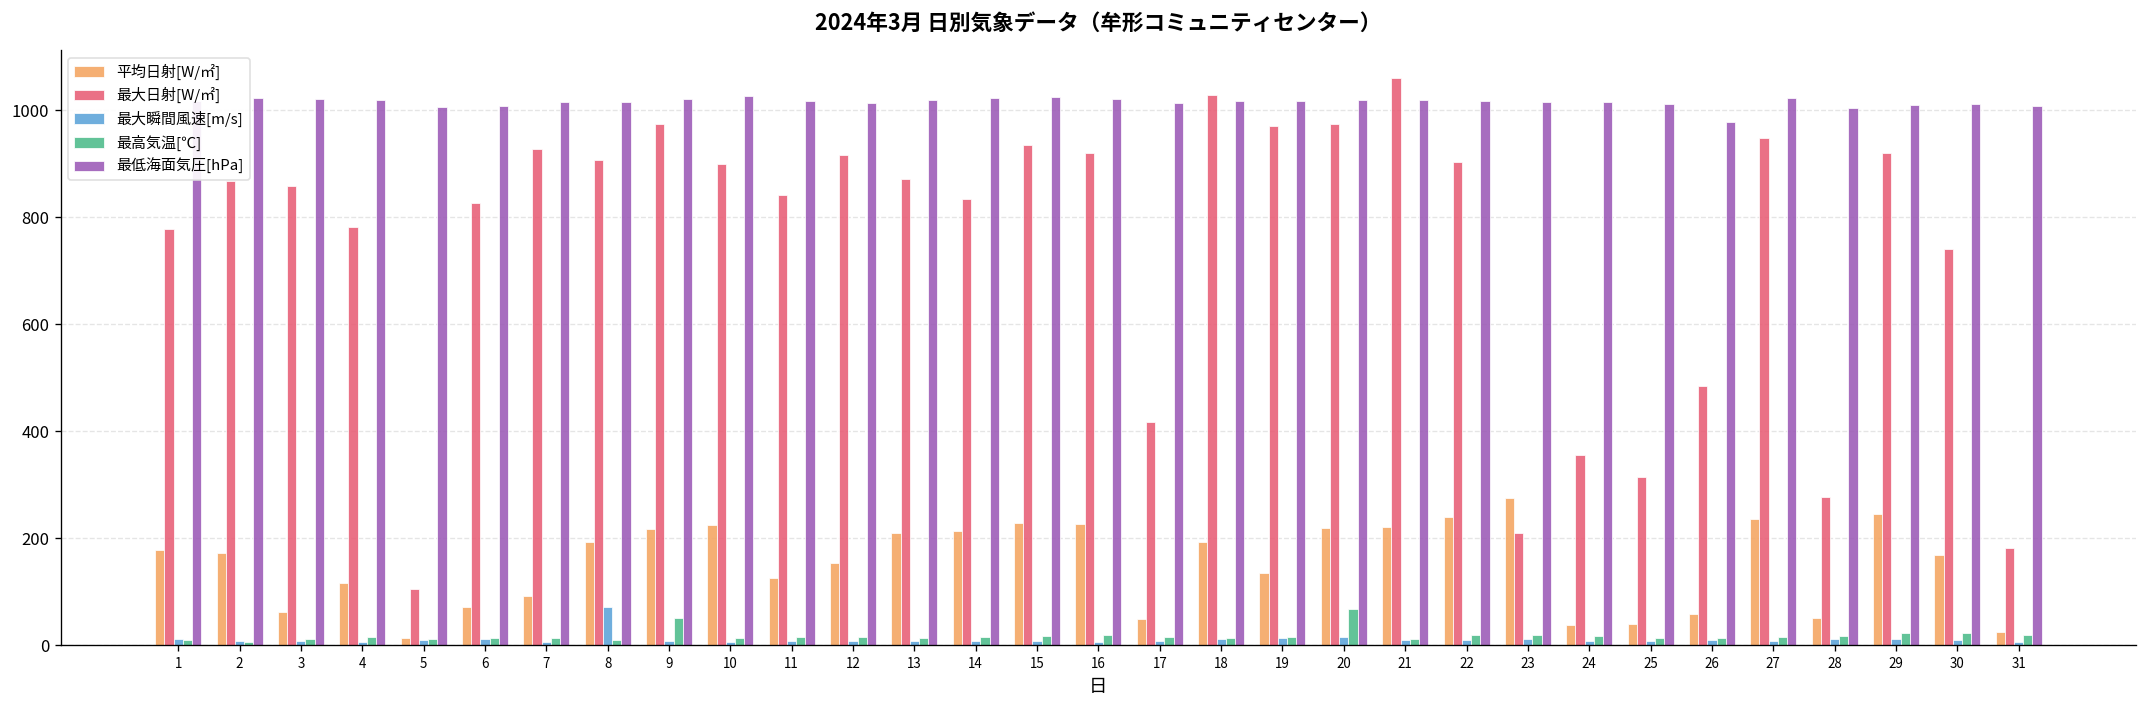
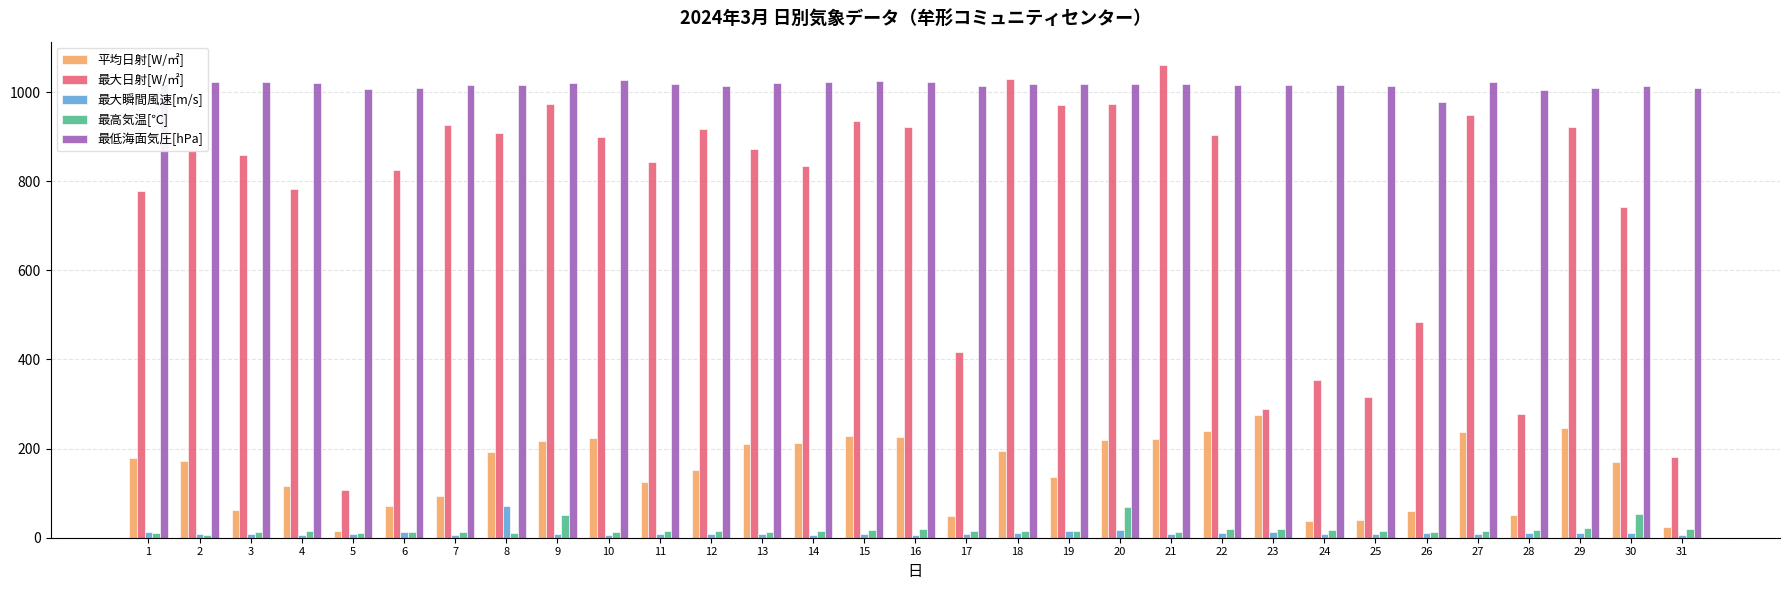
  {
    "平均日射[W/㎡]": {
      "1": 180,
      "2": 170,
      "3": 60,
      "4": 120,
      "5": 10,
      "6": 70,
      "7": 90,
      "8": 190,
      "9": 220,
      "10": 220,
      "11": 130,
      "12": 150,
      "13": 210,
      "14": 210,
      "15": 230,
      "16": 230,
      "17": 50,
      "18": 190,
      "19": 140,
      "20": 220,
      "21": 220,
      "22": 240,
      "23": 280,
      "24": 40,
      "25": 40,
      "26": 60,
      "27": 240,
      "28": 50,
      "29": 250,
      "30": 170,
      "31": 30
    },
    "最大日射[W/㎡]": {
      "1": 780,
      "3": 860,
      "4": 780,
      "5": 110,
      "6": 830,
      "7": 930,
      "8": 910,
      "9": 970,
      "10": 900,
      "11": 840,
      "12": 920,
      "13": 870,
      "14": 830,
      "15": 940,
      "16": 920,
      "17": 420,
      "18": 1030,
      "19": 970,
      "20": 970,
      "21": 1060,
      "22": 900,
-     "23": 210,
+     "23": 290,
      "24": 360,
      "25": 320,
      "26": 490,
      "27": 950,
      "28": 280,
      "29": 920,
      "30": 740,
      "31": 180
    },
    "最大瞬間風速[m/s]": {
      "1": 10,
      "2": 10,
      "3": 10,
      "4": 10,
      "5": 10,
      "6": 10,
      "8": 70,
      "9": 10,
      "10": 10,
      "11": 10,
      "12": 10,
      "13": 10,
      "14": 10,
      "15": 10,
      "16": 10,
      "17": 10,
      "18": 10,
      "19": 10,
      "20": 20,
      "21": 10,
      "22": 10,
      "23": 10,
      "24": 10,
      "25": 10,
      "26": 10,
      "27": 10,
      "28": 10,
      "29": 10,
      "30": 10,
      "31": 10
    },
    "最高気温[℃]": {
      "1": 10,
      "2": 10,
      "3": 10,
      "4": 20,
      "5": 10,
      "6": 10,
      "7": 10,
      "8": 10,
      "9": 50,
      "10": 10,
      "11": 20,
      "12": 10,
      "13": 10,
      "14": 20,
      "15": 20,
      "16": 20,
      "17": 20,
      "18": 10,
      "19": 10,
      "20": 70,
      "21": 10,
      "22": 20,
      "23": 20,
      "24": 20,
      "25": 10,
      "26": 10,
      "27": 20,
      "28": 20,
      "29": 20,
-     "30": 20,
+     "30": 50,
      "31": 20
    },
    "最低海面気圧[hPa]": {
      "2": 1020,
      "3": 1020,
      "4": 1020,
      "5": 1010,
      "6": 1010,
      "7": 1020,
      "8": 1020,
      "9": 1020,
      "10": 1030,
      "11": 1020,
      "12": 1010,
      "13": 1020,
      "14": 1020,
      "15": 1030,
      "16": 1020,
      "17": 1010,
      "18": 1020,
      "19": 1020,
      "20": 1020,
      "21": 1020,
      "22": 1020,
      "23": 1020,
      "24": 1020,
      "25": 1010,
      "26": 980,
      "27": 1020,
      "28": 1000,
      "29": 1010,
      "30": 1010,
      "31": 1010
    }
  }
